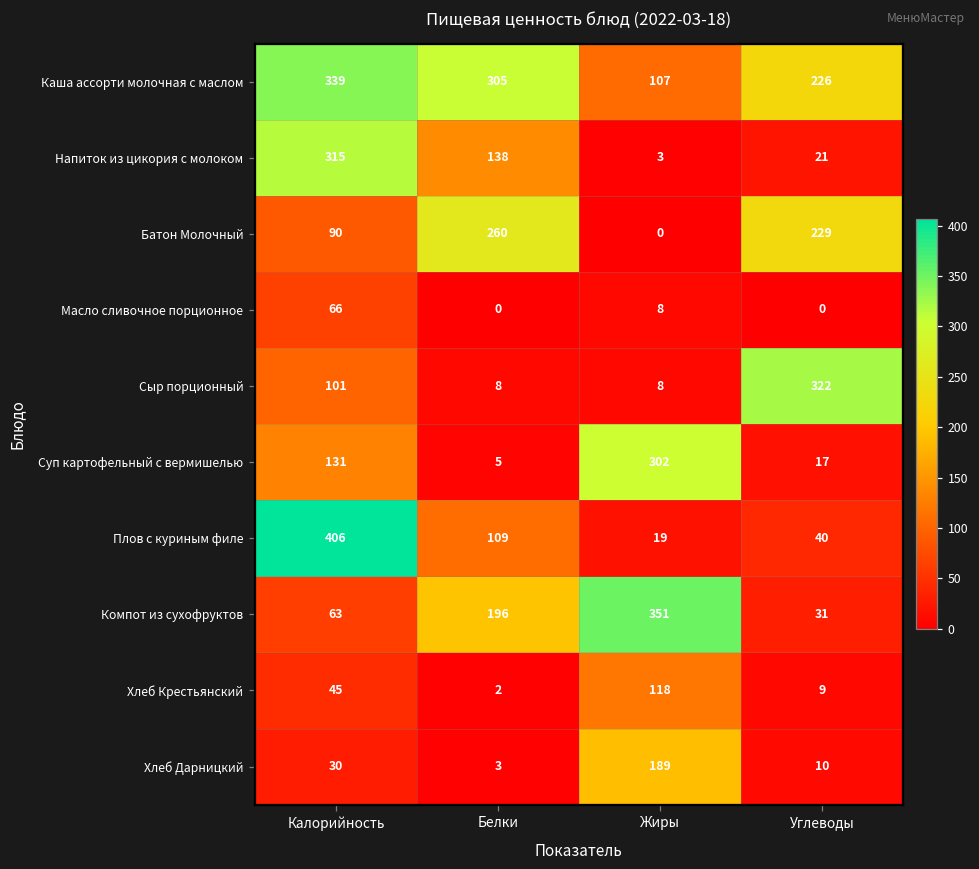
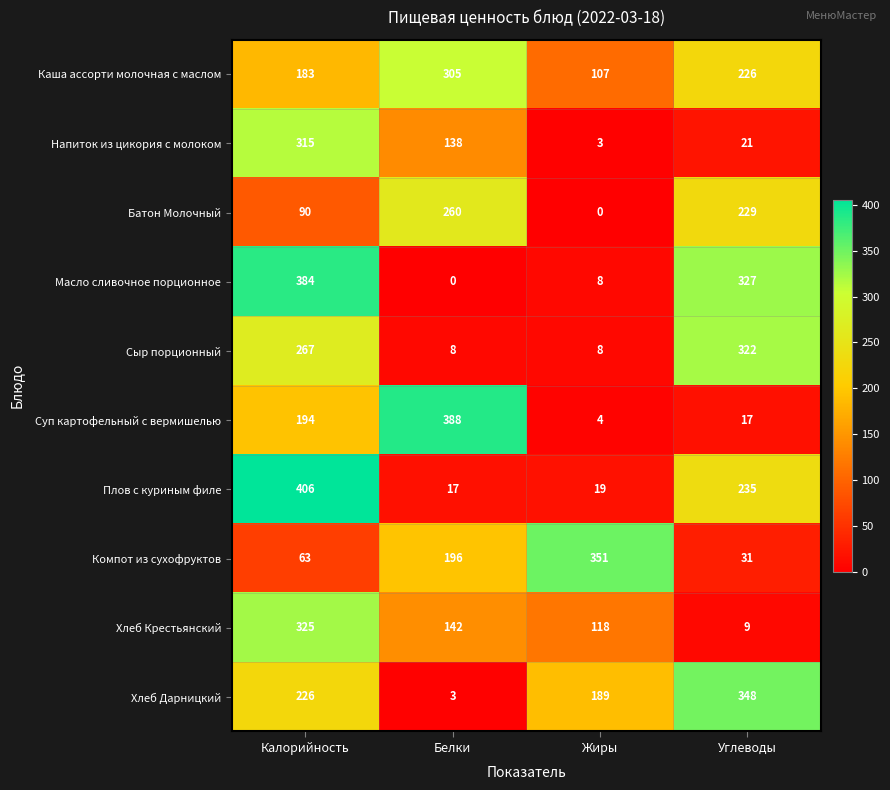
  {
    "Каша ассорти молочная с маслом": {
-     "Калорийность": 339,
+     "Калорийность": 183,
      "Белки": 305,
      "Жиры": 107,
      "Углеводы": 226
    },
    "Напиток из цикория с молоком": {
      "Калорийность": 315,
      "Белки": 138,
      "Жиры": 3,
      "Углеводы": 21
    },
    "Батон Молочный": {
      "Калорийность": 90,
      "Белки": 260,
      "Жиры": 0,
      "Углеводы": 229
    },
    "Масло сливочное порционное": {
-     "Калорийность": 66,
+     "Калорийность": 384,
      "Белки": 0,
      "Жиры": 8,
-     "Углеводы": 0
+     "Углеводы": 327
    },
    "Сыр порционный": {
-     "Калорийность": 101,
+     "Калорийность": 267,
      "Белки": 8,
      "Жиры": 8,
      "Углеводы": 322
    },
    "Суп картофельный с вермишелью": {
-     "Калорийность": 131,
-     "Белки": 5,
-     "Жиры": 302,
+     "Калорийность": 194,
+     "Белки": 388,
+     "Жиры": 4,
      "Углеводы": 17
    },
    "Плов с куриным филе": {
      "Калорийность": 406,
-     "Белки": 109,
+     "Белки": 17,
      "Жиры": 19,
-     "Углеводы": 40
+     "Углеводы": 235
    },
    "Компот из сухофруктов": {
      "Калорийность": 63,
      "Белки": 196,
      "Жиры": 351,
      "Углеводы": 31
    },
    "Хлеб Крестьянский": {
-     "Калорийность": 45,
-     "Белки": 2,
+     "Калорийность": 325,
+     "Белки": 142,
      "Жиры": 118,
      "Углеводы": 9
    },
    "Хлеб Дарницкий": {
-     "Калорийность": 30,
+     "Калорийность": 226,
      "Белки": 3,
      "Жиры": 189,
-     "Углеводы": 10
+     "Углеводы": 348
    }
  }
